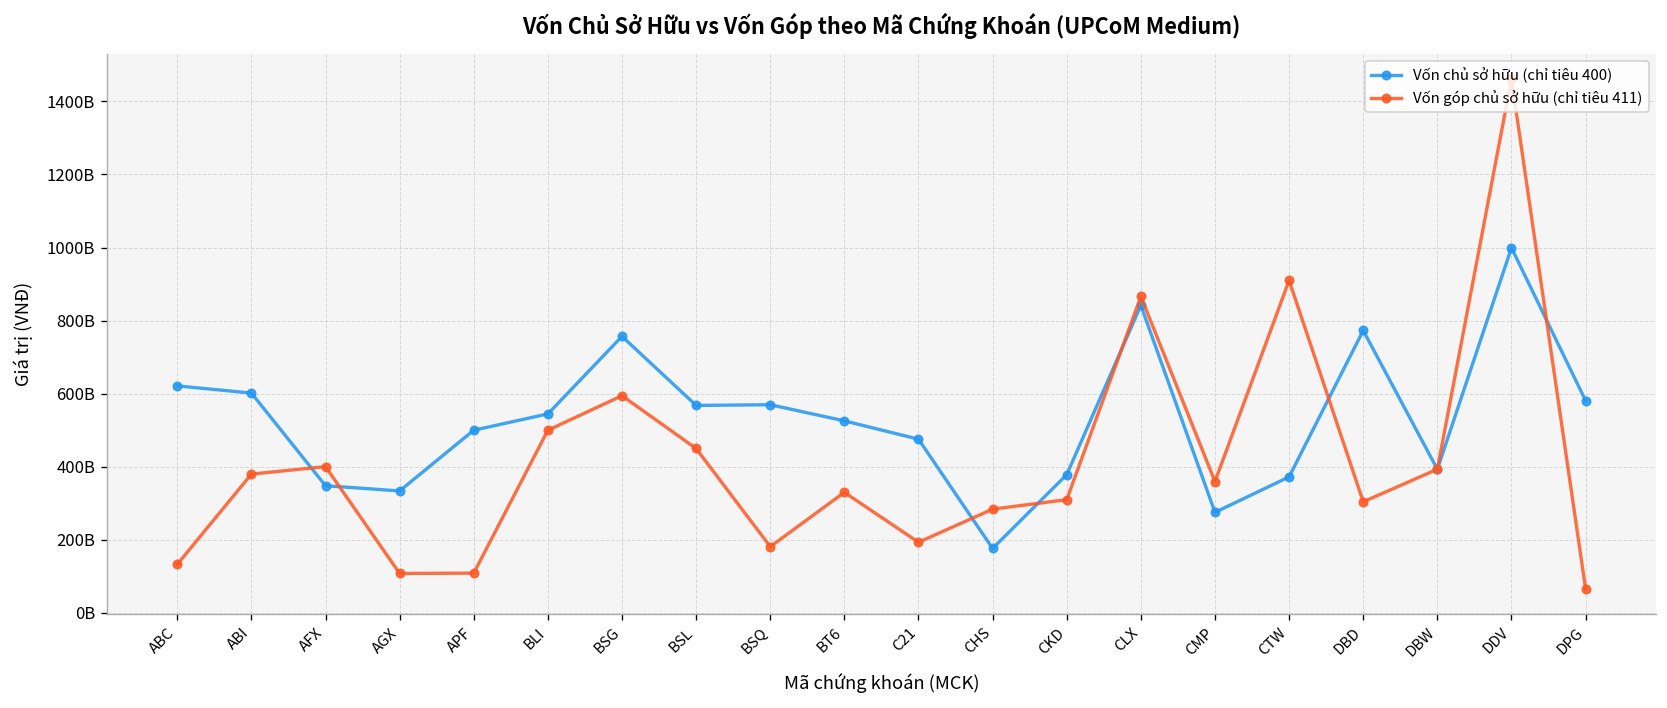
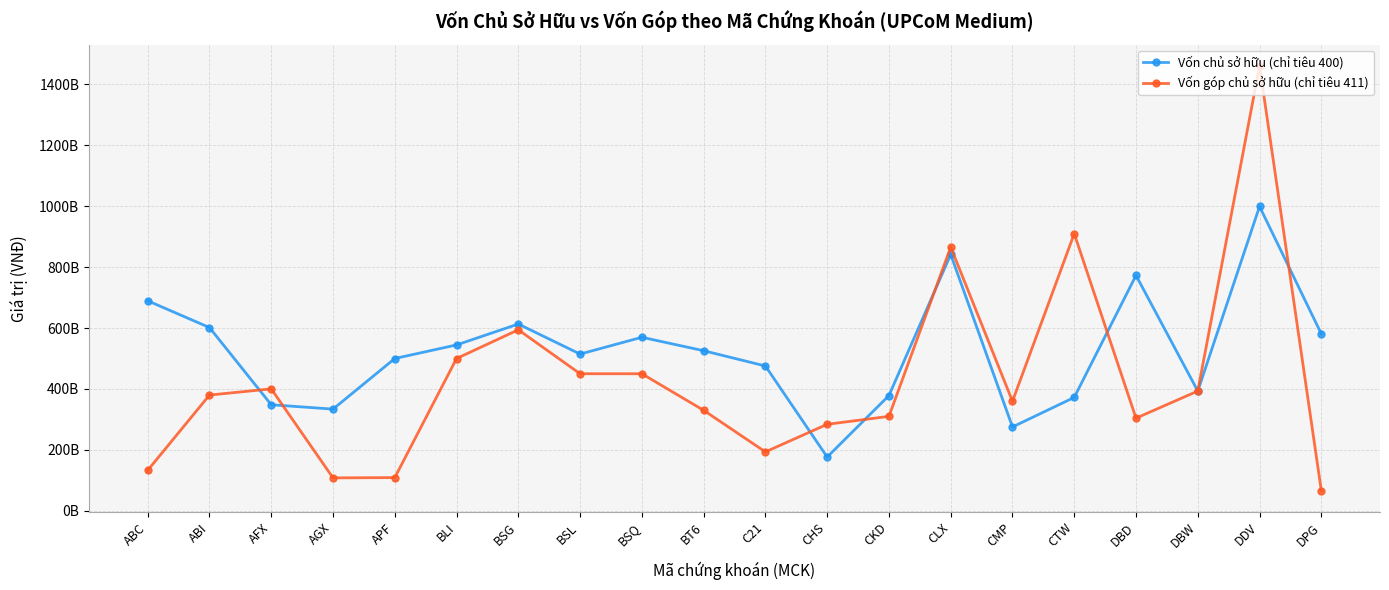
  {
    "Vốn chủ sở hữu (chỉ tiêu 400)": {
-     "ABC": 620000000000,
+     "ABC": 690000000000,
      "ABI": 600000000000,
      "AFX": 350000000000,
      "AGX": 330000000000,
      "APF": 500000000000,
      "BLI": 540000000000,
-     "BSG": 760000000000,
-     "BSL": 570000000000,
+     "BSG": 610000000000,
+     "BSL": 510000000000,
      "BSQ": 570000000000,
      "BT6": 530000000000,
      "C21": 480000000000,
      "CHS": 180000000000,
      "CKD": 380000000000,
      "CLX": 840000000000,
      "CMP": 280000000000,
      "CTW": 370000000000,
      "DBD": 770000000000,
      "DDV": 1000000000000,
      "DPG": 580000000000
    },
    "Vốn góp chủ sở hữu (chỉ tiêu 411)": {
      "ABC": 130000000000,
      "ABI": 380000000000,
      "AFX": 400000000000,
      "AGX": 110000000000,
      "APF": 110000000000,
      "BLI": 500000000000,
      "BSG": 590000000000,
      "BSL": 450000000000,
-     "BSQ": 180000000000,
+     "BSQ": 450000000000,
      "BT6": 330000000000,
      "C21": 190000000000,
      "CHS": 280000000000,
      "CKD": 310000000000,
      "CLX": 870000000000,
      "CMP": 360000000000,
      "CTW": 910000000000,
      "DBD": 300000000000,
      "DPG": 70000000000
    }
  }
